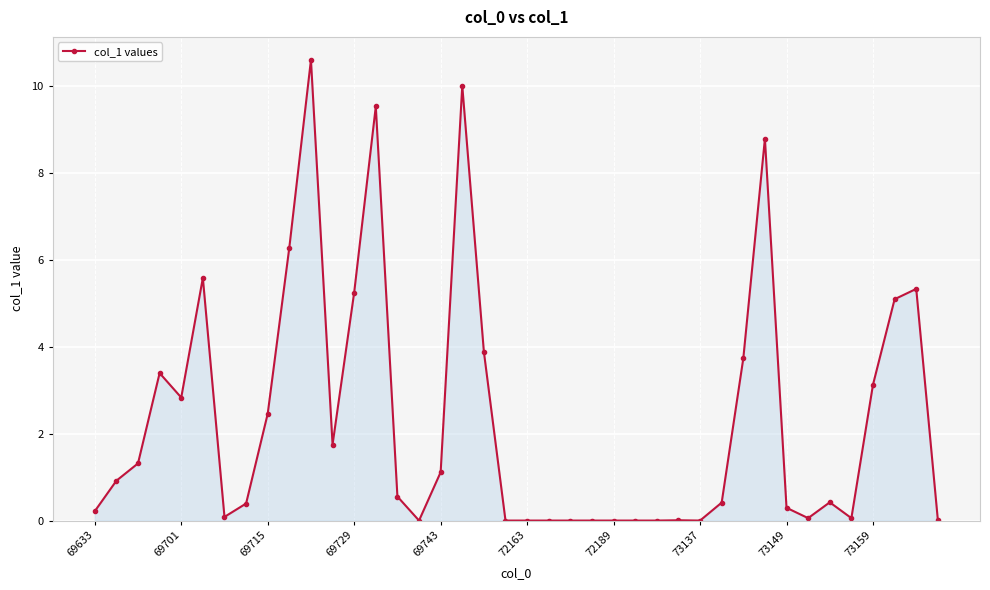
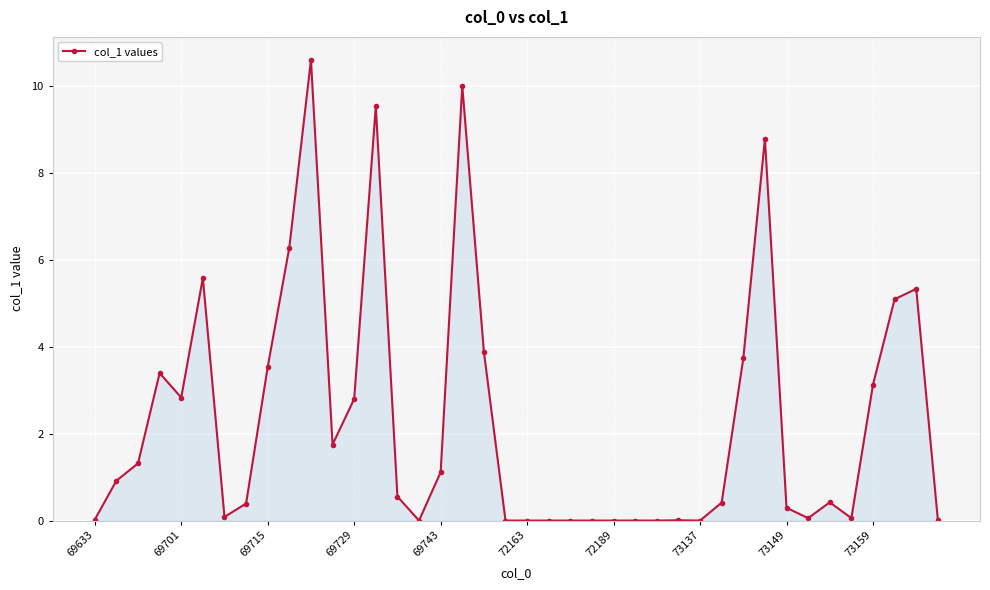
  {
-   "69633": 0.2,
+   "69633": 0.0,
    "69701": 2.8,
-   "69715": 2.5,
-   "69729": 5.3,
+   "69715": 3.5,
+   "69729": 2.8,
    "69743": 1.1,
    "72163": 0.0,
    "72189": 0.0,
    "73137": 0.0,
    "73149": 0.3,
    "73159": 3.1
  }
